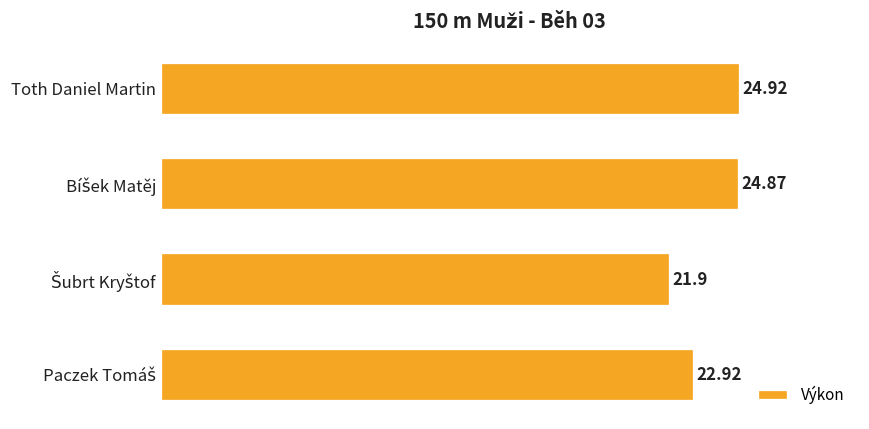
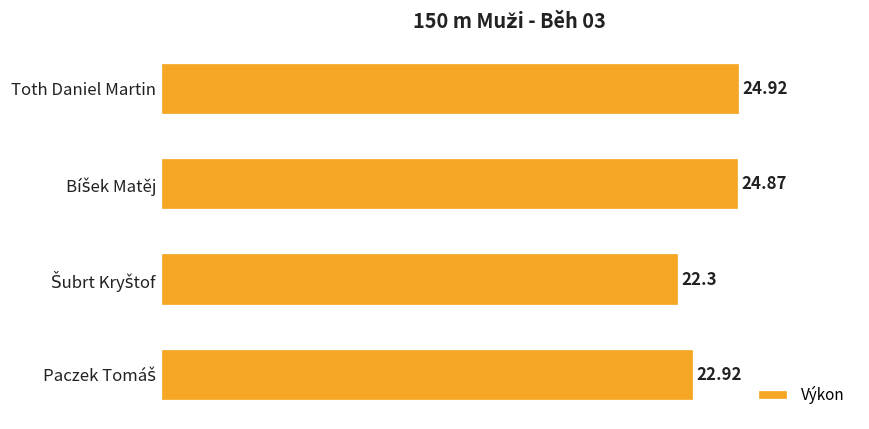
  {
    "Toth Daniel Martin": 24.92,
    "Bíšek Matěj": 24.87,
-   "Šubrt Kryštof": 21.9,
+   "Šubrt Kryštof": 22.3,
    "Paczek Tomáš": 22.92
  }
